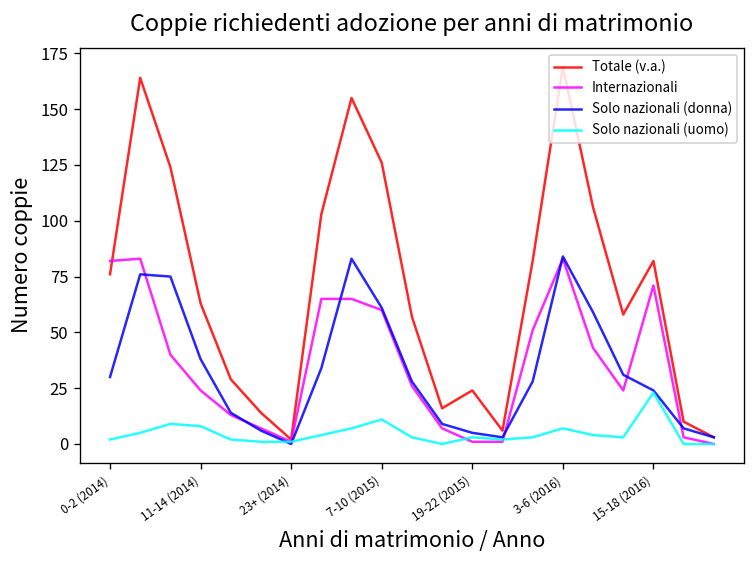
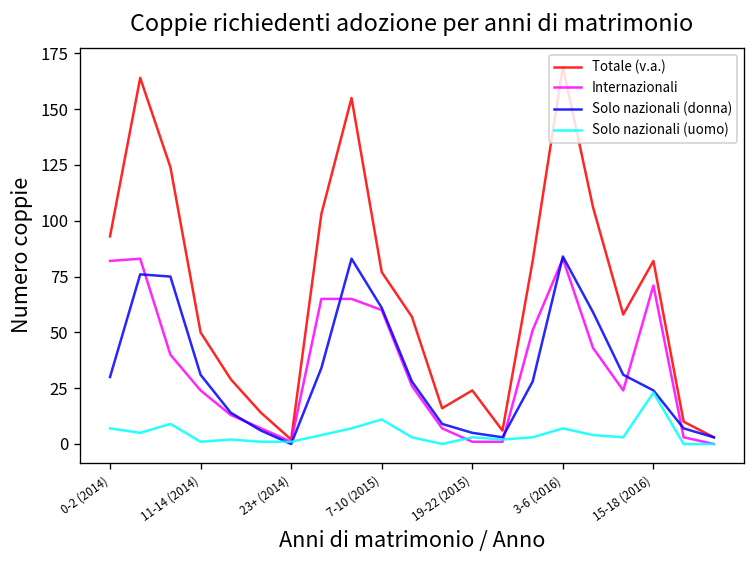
  {
    "Totale (v.a.)": {
-     "0-2 (2014)": 76,
-     "11-14 (2014)": 63,
-     "7-10 (2015)": 126,
+     "0-2 (2014)": 93,
+     "11-14 (2014)": 50,
+     "7-10 (2015)": 77,
      "19-22 (2015)": 24,
      "15-18 (2016)": 82
    },
    "Internazionali": {
      "0-2 (2014)": 82,
      "11-14 (2014)": 24,
      "19-22 (2015)": 1,
      "15-18 (2016)": 71
    },
    "Solo nazionali (donna)": {
      "0-2 (2014)": 30,
-     "11-14 (2014)": 38,
+     "11-14 (2014)": 31,
      "19-22 (2015)": 5
    },
    "Solo nazionali (uomo)": {
-     "0-2 (2014)": 2,
-     "11-14 (2014)": 8,
+     "0-2 (2014)": 7,
+     "11-14 (2014)": 1,
      "7-10 (2015)": 11,
      "19-22 (2015)": 3,
      "3-6 (2016)": 7
    }
  }
